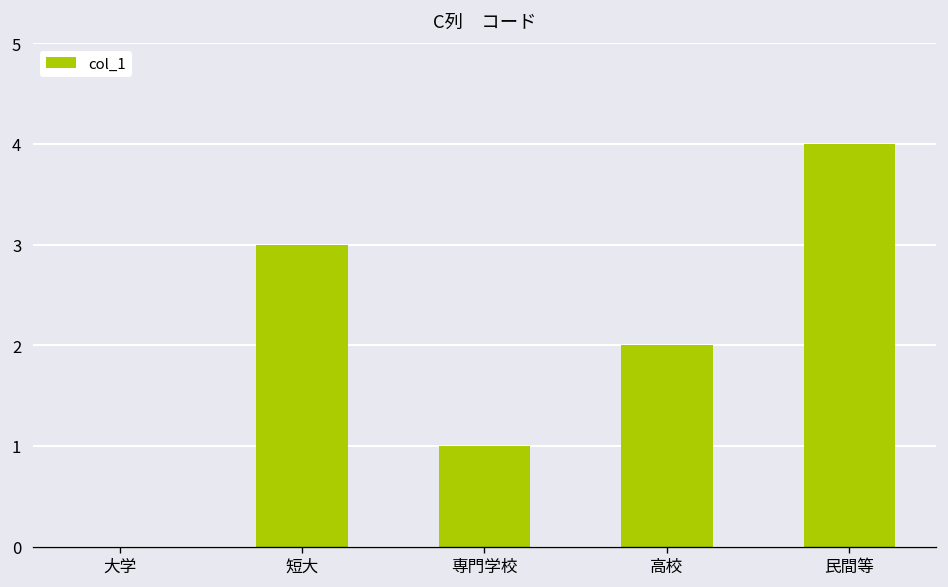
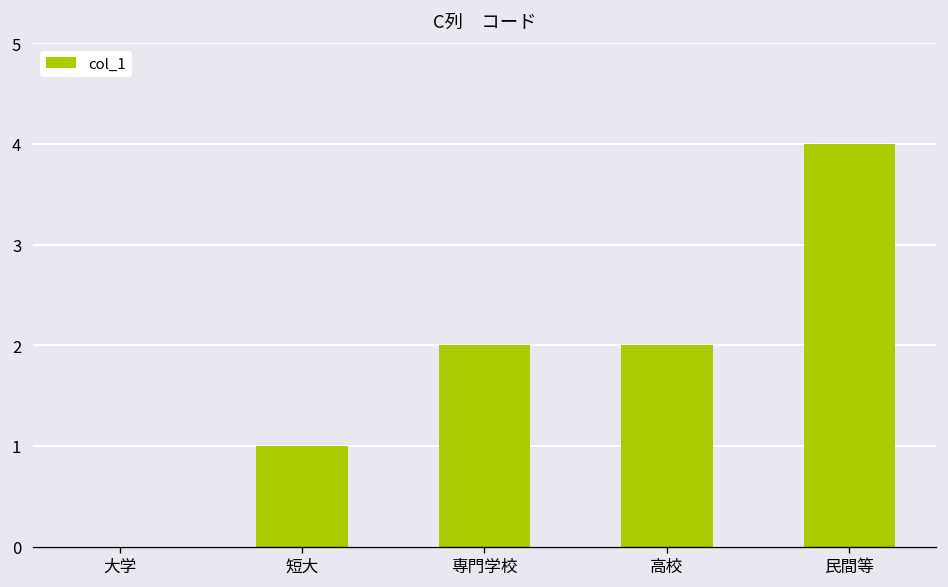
  {
    "大学": 0,
-   "短大": 3,
-   "専門学校": 1,
+   "短大": 1,
+   "専門学校": 2,
    "高校": 2,
    "民間等": 4
  }
